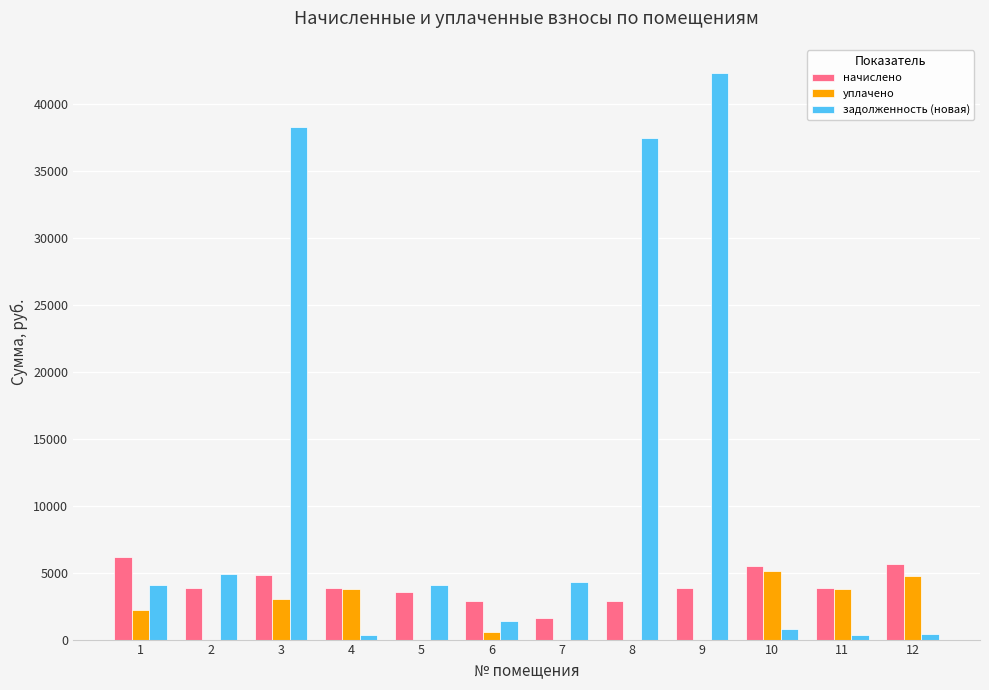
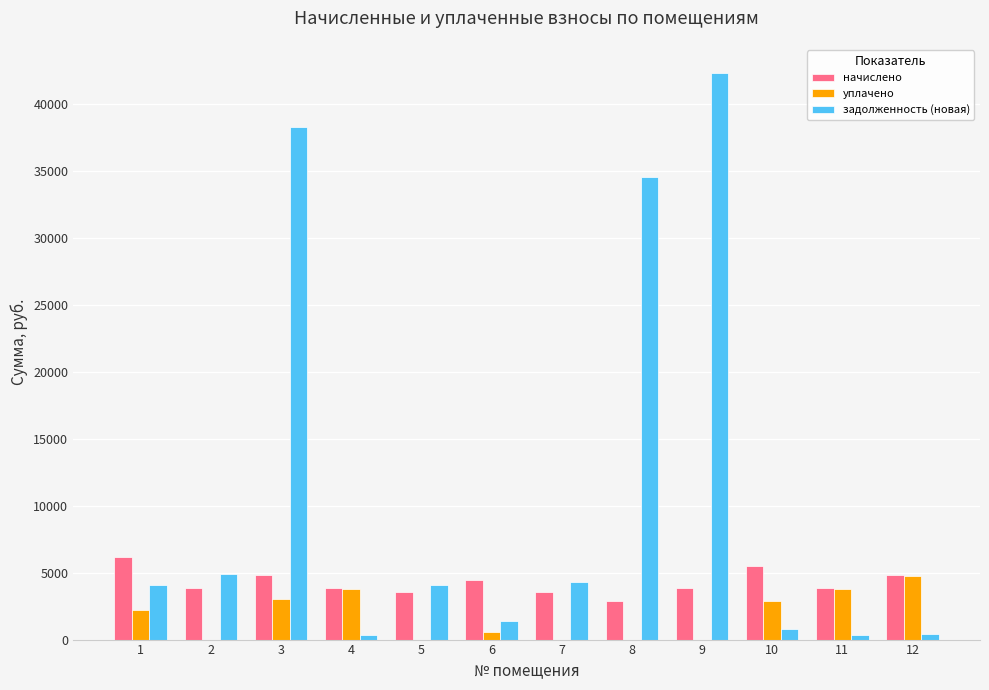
  {
    "начислено": {
      "1": 6200,
      "2": 3800,
      "3": 4800,
      "4": 3800,
      "5": 3500,
-     "6": 2900,
-     "7": 1600,
+     "6": 4500,
+     "7": 3500,
      "8": 2900,
      "9": 3800,
      "10": 5500,
      "11": 3800,
-     "12": 5600
+     "12": 4800
    },
    "уплачено": {
      "1": 2200,
      "2": 0,
      "3": 3000,
      "4": 3800,
      "5": 0,
      "6": 600,
      "7": 0,
      "8": 0,
      "9": 0,
-     "10": 5100,
+     "10": 2900,
      "11": 3800,
      "12": 4800
    },
    "задолженность (новая)": {
      "1": 4100,
      "2": 4900,
      "3": 38300,
      "4": 300,
      "5": 4100,
      "6": 1400,
      "7": 4300,
-     "8": 37500,
+     "8": 34500,
      "9": 42300,
      "10": 800,
      "11": 300,
      "12": 400
    }
  }
